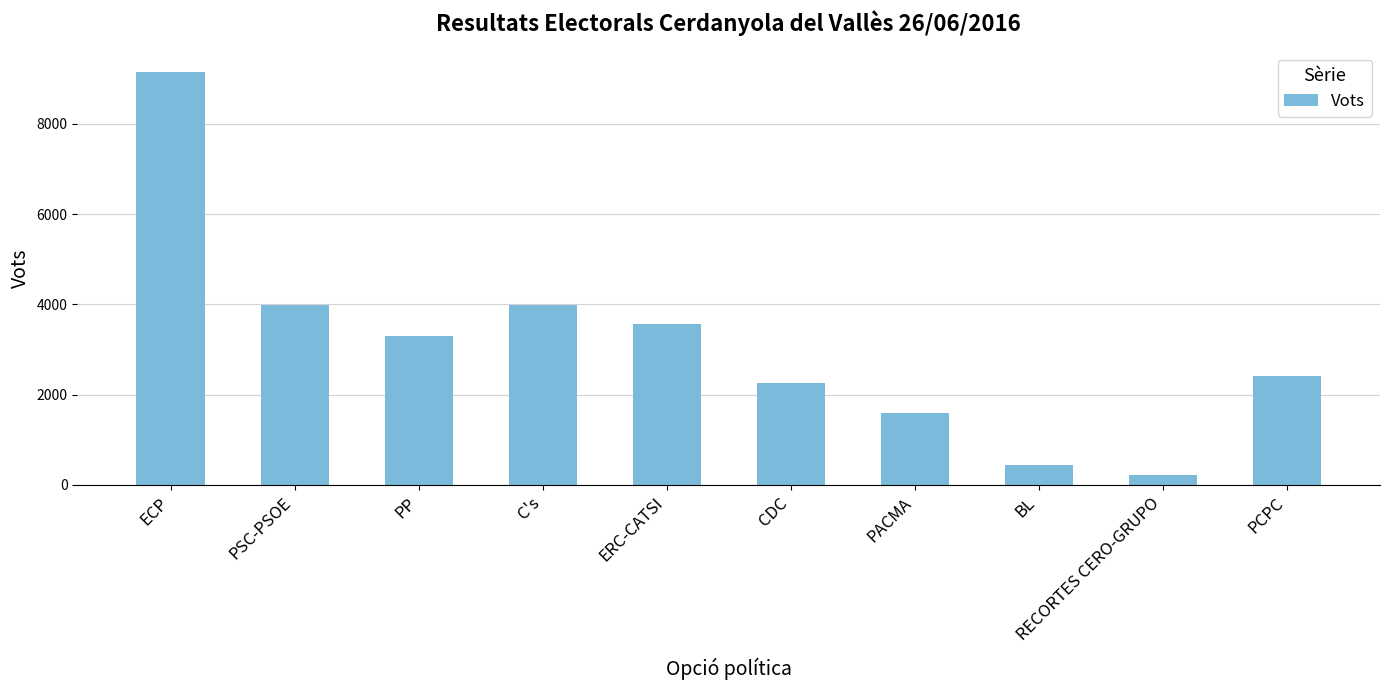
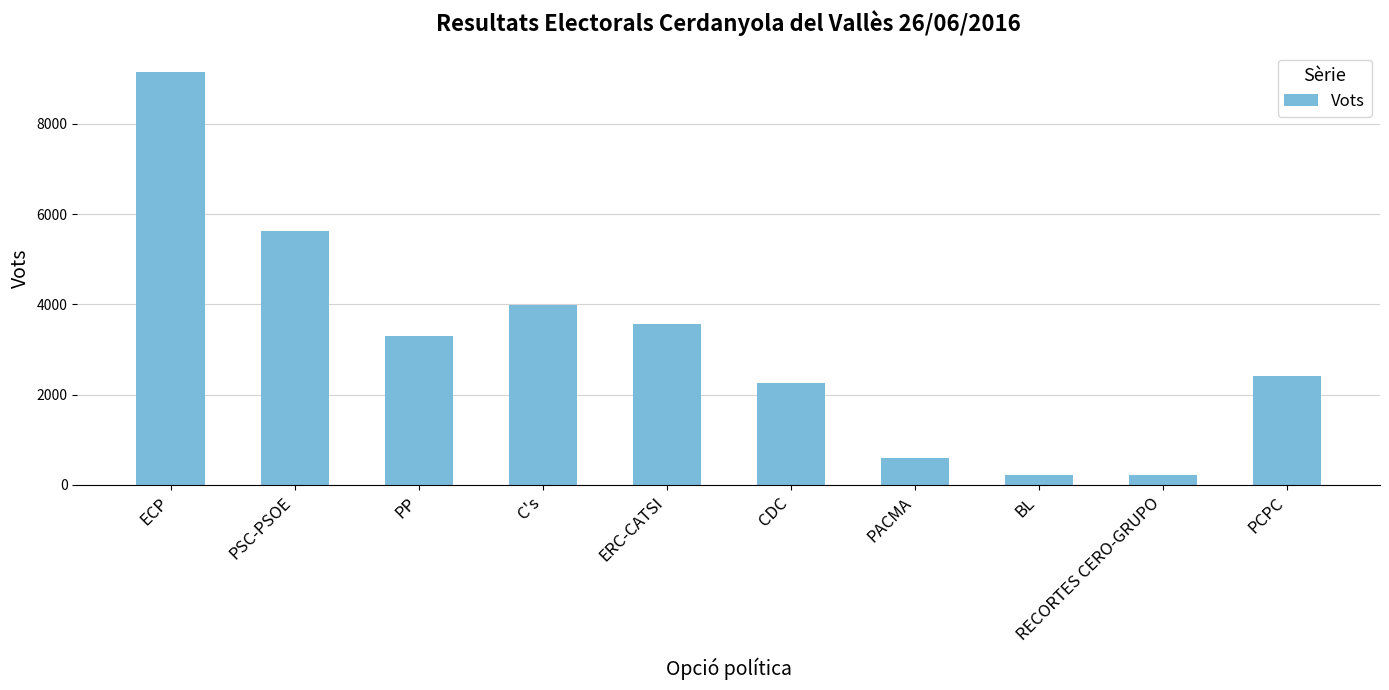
  {
    "ECP": 9100,
-   "PSC-PSOE": 4000,
+   "PSC-PSOE": 5600,
    "PP": 3300,
    "C's": 4000,
    "ERC-CATSI": 3600,
    "CDC": 2300,
-   "PACMA": 1600,
-   "BL": 400,
+   "PACMA": 600,
+   "BL": 200,
    "RECORTES CERO-GRUPO": 200,
    "PCPC": 2400
  }
